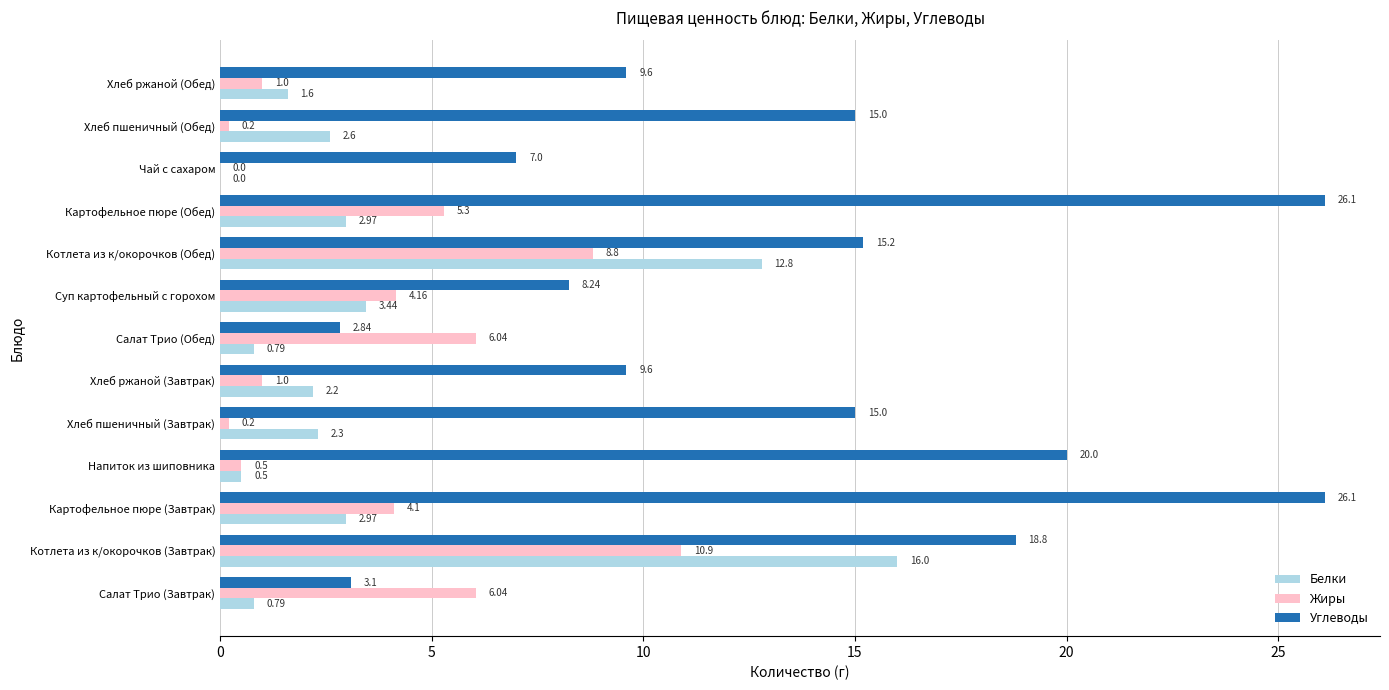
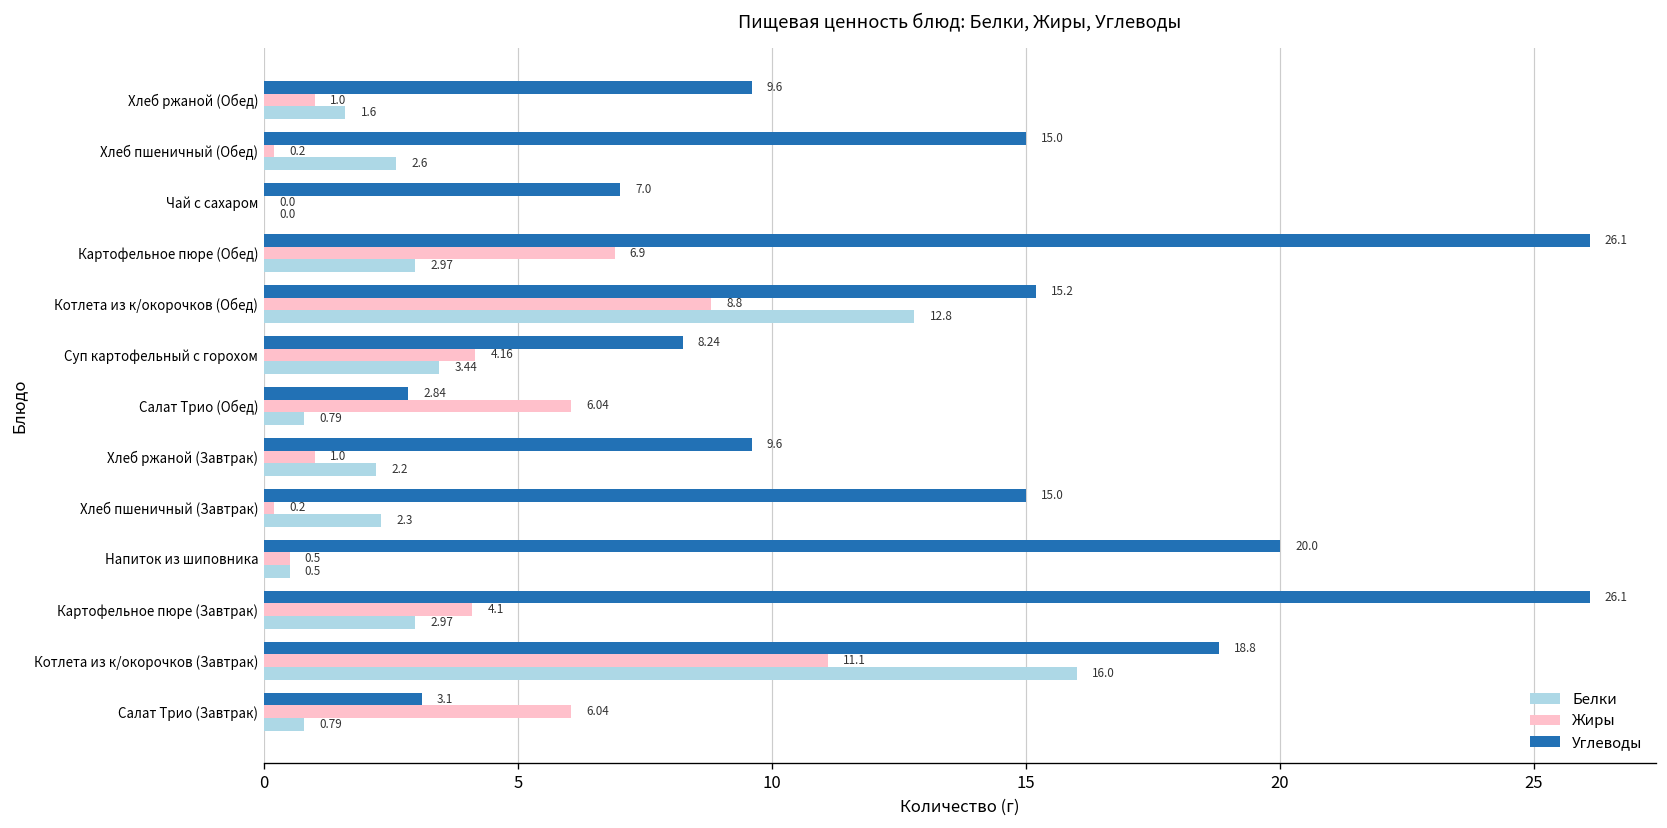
  {
    "Белки": {
      "Хлеб ржаной (Обед)": 1.6,
      "Хлеб пшеничный (Обед)": 2.6,
      "Чай с сахаром": 0.0,
      "Картофельное пюре (Обед)": 2.97,
      "Котлета из к/окорочков (Обед)": 12.8,
      "Суп картофельный с горохом": 3.44,
      "Салат Трио (Обед)": 0.79,
      "Хлеб ржаной (Завтрак)": 2.2,
      "Хлеб пшеничный (Завтрак)": 2.3,
      "Напиток из шиповника": 0.5,
      "Картофельное пюре (Завтрак)": 2.97,
      "Котлета из к/окорочков (Завтрак)": 16.0,
      "Салат Трио (Завтрак)": 0.79
    },
    "Жиры": {
      "Хлеб ржаной (Обед)": 1.0,
      "Хлеб пшеничный (Обед)": 0.2,
      "Чай с сахаром": 0.0,
-     "Картофельное пюре (Обед)": 5.3,
+     "Картофельное пюре (Обед)": 6.9,
      "Котлета из к/окорочков (Обед)": 8.8,
      "Суп картофельный с горохом": 4.16,
      "Салат Трио (Обед)": 6.04,
      "Хлеб ржаной (Завтрак)": 1.0,
      "Хлеб пшеничный (Завтрак)": 0.2,
      "Напиток из шиповника": 0.5,
      "Картофельное пюре (Завтрак)": 4.1,
-     "Котлета из к/окорочков (Завтрак)": 10.9,
+     "Котлета из к/окорочков (Завтрак)": 11.1,
      "Салат Трио (Завтрак)": 6.04
    },
    "Углеводы": {
      "Хлеб ржаной (Обед)": 9.6,
      "Хлеб пшеничный (Обед)": 15.0,
      "Чай с сахаром": 7.0,
      "Картофельное пюре (Обед)": 26.1,
      "Котлета из к/окорочков (Обед)": 15.2,
      "Суп картофельный с горохом": 8.24,
      "Салат Трио (Обед)": 2.84,
      "Хлеб ржаной (Завтрак)": 9.6,
      "Хлеб пшеничный (Завтрак)": 15.0,
      "Напиток из шиповника": 20.0,
      "Картофельное пюре (Завтрак)": 26.1,
      "Котлета из к/окорочков (Завтрак)": 18.8,
      "Салат Трио (Завтрак)": 3.1
    }
  }
